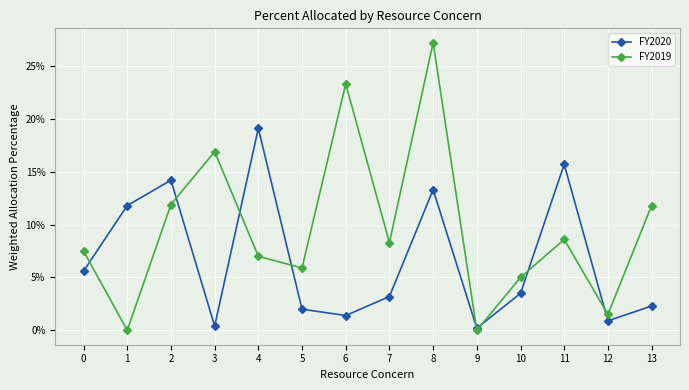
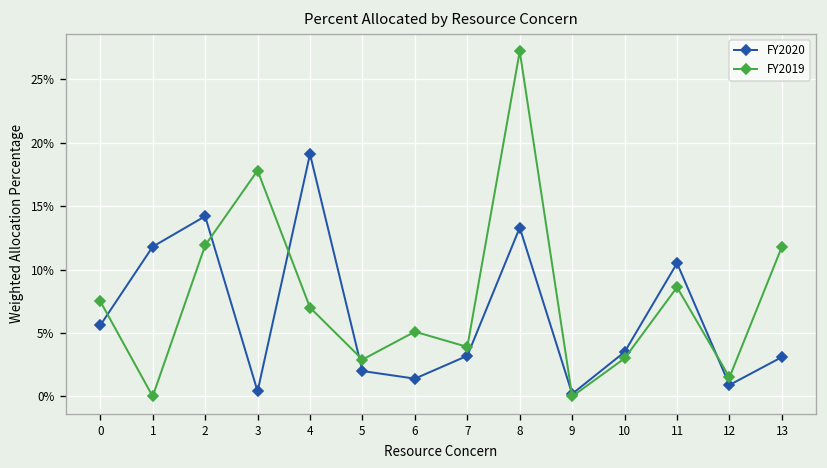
  {
    "FY2020": {
      "0": "5.6%",
      "1": "11.8%",
      "2": "14.2%",
      "3": "0.4%",
      "4": "19.1%",
      "5": "2.0%",
      "6": "1.4%",
      "7": "3.2%",
      "8": "13.3%",
      "10": "3.5%",
-     "11": "15.7%",
+     "11": "10.5%",
      "12": "0.9%",
-     "13": "2.3%"
+     "13": "3.1%"
    },
    "FY2019": {
      "0": "7.5%",
      "1": "0.0%",
      "2": "11.9%",
-     "3": "16.9%",
+     "3": "17.8%",
      "4": "7.0%",
-     "5": "5.9%",
-     "6": "23.3%",
-     "7": "8.3%",
+     "5": "2.9%",
+     "6": "5.1%",
+     "7": "3.9%",
      "8": "27.2%",
-     "10": "5.0%",
+     "10": "3.0%",
      "11": "8.6%",
      "12": "1.5%",
      "13": "11.8%"
    }
  }
